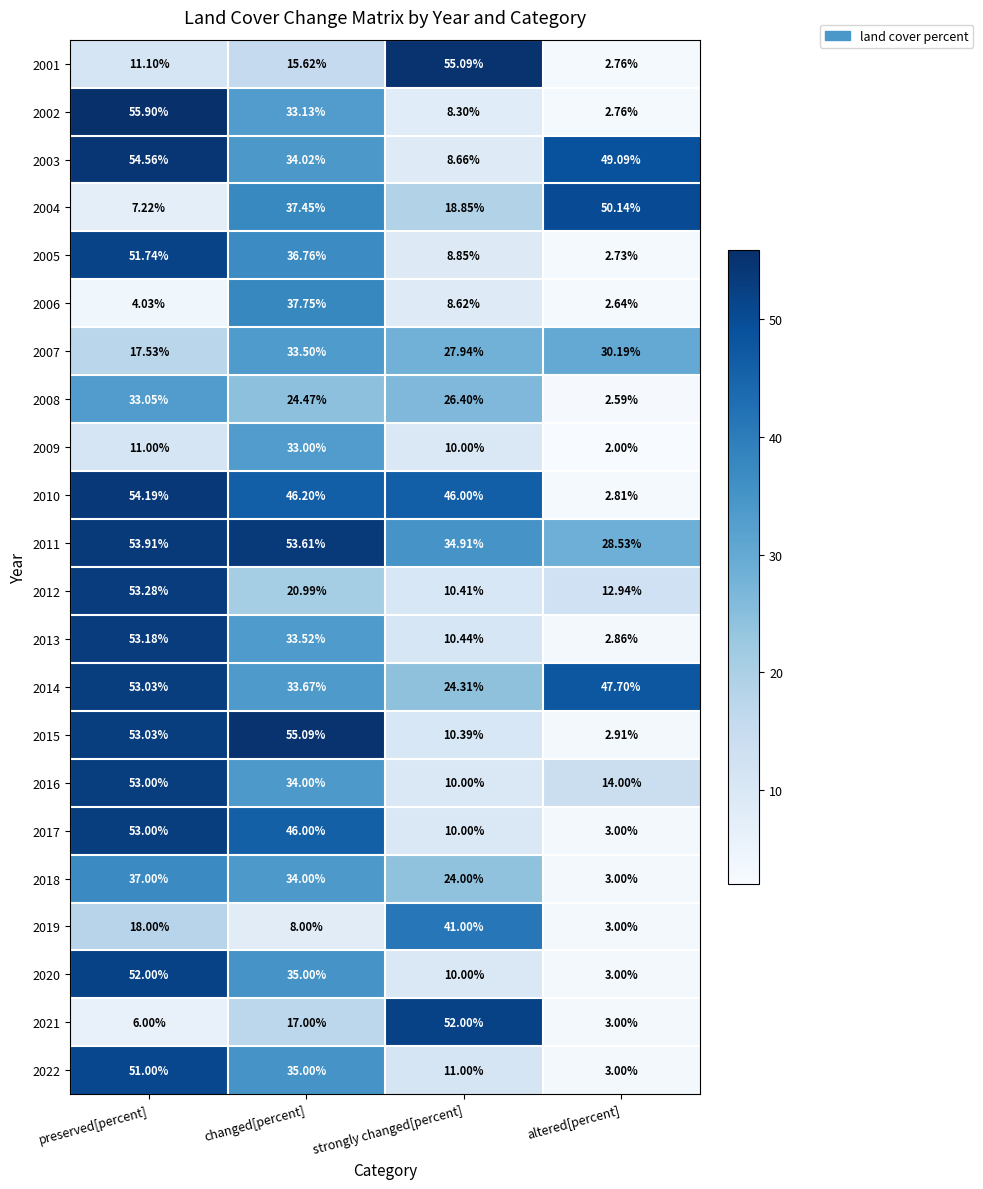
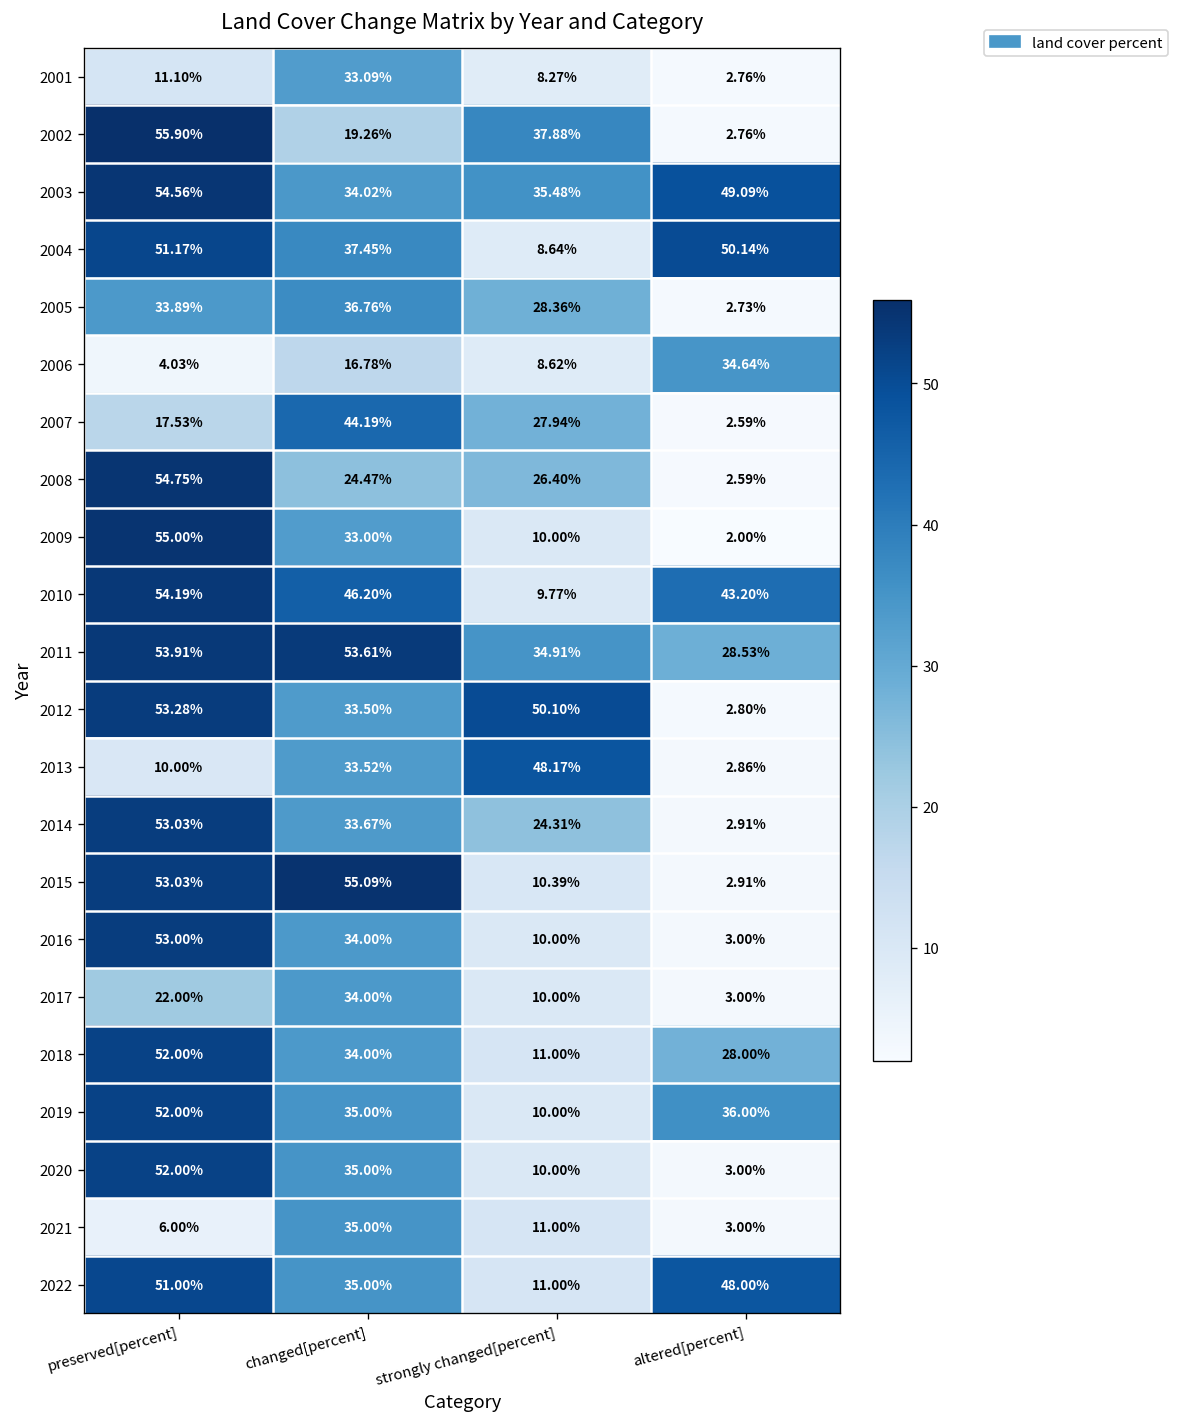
  {
    "2001": {
      "preserved[percent]": "11.10%",
-     "changed[percent]": "15.62%",
-     "strongly changed[percent]": "55.09%",
+     "changed[percent]": "33.09%",
+     "strongly changed[percent]": "8.27%",
      "altered[percent]": "2.76%"
    },
    "2002": {
      "preserved[percent]": "55.90%",
-     "changed[percent]": "33.13%",
-     "strongly changed[percent]": "8.30%",
+     "changed[percent]": "19.26%",
+     "strongly changed[percent]": "37.88%",
      "altered[percent]": "2.76%"
    },
    "2003": {
      "preserved[percent]": "54.56%",
      "changed[percent]": "34.02%",
-     "strongly changed[percent]": "8.66%",
+     "strongly changed[percent]": "35.48%",
      "altered[percent]": "49.09%"
    },
    "2004": {
-     "preserved[percent]": "7.22%",
+     "preserved[percent]": "51.17%",
      "changed[percent]": "37.45%",
-     "strongly changed[percent]": "18.85%",
+     "strongly changed[percent]": "8.64%",
      "altered[percent]": "50.14%"
    },
    "2005": {
-     "preserved[percent]": "51.74%",
+     "preserved[percent]": "33.89%",
      "changed[percent]": "36.76%",
-     "strongly changed[percent]": "8.85%",
+     "strongly changed[percent]": "28.36%",
      "altered[percent]": "2.73%"
    },
    "2006": {
      "preserved[percent]": "4.03%",
-     "changed[percent]": "37.75%",
+     "changed[percent]": "16.78%",
      "strongly changed[percent]": "8.62%",
-     "altered[percent]": "2.64%"
+     "altered[percent]": "34.64%"
    },
    "2007": {
      "preserved[percent]": "17.53%",
-     "changed[percent]": "33.50%",
+     "changed[percent]": "44.19%",
      "strongly changed[percent]": "27.94%",
-     "altered[percent]": "30.19%"
+     "altered[percent]": "2.59%"
    },
    "2008": {
-     "preserved[percent]": "33.05%",
+     "preserved[percent]": "54.75%",
      "changed[percent]": "24.47%",
      "strongly changed[percent]": "26.40%",
      "altered[percent]": "2.59%"
    },
    "2009": {
-     "preserved[percent]": "11.00%",
+     "preserved[percent]": "55.00%",
      "changed[percent]": "33.00%",
      "strongly changed[percent]": "10.00%",
      "altered[percent]": "2.00%"
    },
    "2010": {
      "preserved[percent]": "54.19%",
      "changed[percent]": "46.20%",
-     "strongly changed[percent]": "46.00%",
-     "altered[percent]": "2.81%"
+     "strongly changed[percent]": "9.77%",
+     "altered[percent]": "43.20%"
    },
    "2011": {
      "preserved[percent]": "53.91%",
      "changed[percent]": "53.61%",
      "strongly changed[percent]": "34.91%",
      "altered[percent]": "28.53%"
    },
    "2012": {
      "preserved[percent]": "53.28%",
-     "changed[percent]": "20.99%",
-     "strongly changed[percent]": "10.41%",
-     "altered[percent]": "12.94%"
+     "changed[percent]": "33.50%",
+     "strongly changed[percent]": "50.10%",
+     "altered[percent]": "2.80%"
    },
    "2013": {
-     "preserved[percent]": "53.18%",
+     "preserved[percent]": "10.00%",
      "changed[percent]": "33.52%",
-     "strongly changed[percent]": "10.44%",
+     "strongly changed[percent]": "48.17%",
      "altered[percent]": "2.86%"
    },
    "2014": {
      "preserved[percent]": "53.03%",
      "changed[percent]": "33.67%",
      "strongly changed[percent]": "24.31%",
-     "altered[percent]": "47.70%"
+     "altered[percent]": "2.91%"
    },
    "2015": {
      "preserved[percent]": "53.03%",
      "changed[percent]": "55.09%",
      "strongly changed[percent]": "10.39%",
      "altered[percent]": "2.91%"
    },
    "2016": {
      "preserved[percent]": "53.00%",
      "changed[percent]": "34.00%",
      "strongly changed[percent]": "10.00%",
-     "altered[percent]": "14.00%"
+     "altered[percent]": "3.00%"
    },
    "2017": {
-     "preserved[percent]": "53.00%",
-     "changed[percent]": "46.00%",
+     "preserved[percent]": "22.00%",
+     "changed[percent]": "34.00%",
      "strongly changed[percent]": "10.00%",
      "altered[percent]": "3.00%"
    },
    "2018": {
-     "preserved[percent]": "37.00%",
+     "preserved[percent]": "52.00%",
      "changed[percent]": "34.00%",
-     "strongly changed[percent]": "24.00%",
-     "altered[percent]": "3.00%"
+     "strongly changed[percent]": "11.00%",
+     "altered[percent]": "28.00%"
    },
    "2019": {
-     "preserved[percent]": "18.00%",
-     "changed[percent]": "8.00%",
-     "strongly changed[percent]": "41.00%",
-     "altered[percent]": "3.00%"
+     "preserved[percent]": "52.00%",
+     "changed[percent]": "35.00%",
+     "strongly changed[percent]": "10.00%",
+     "altered[percent]": "36.00%"
    },
    "2020": {
      "preserved[percent]": "52.00%",
      "changed[percent]": "35.00%",
      "strongly changed[percent]": "10.00%",
      "altered[percent]": "3.00%"
    },
    "2021": {
      "preserved[percent]": "6.00%",
-     "changed[percent]": "17.00%",
-     "strongly changed[percent]": "52.00%",
+     "changed[percent]": "35.00%",
+     "strongly changed[percent]": "11.00%",
      "altered[percent]": "3.00%"
    },
    "2022": {
      "preserved[percent]": "51.00%",
      "changed[percent]": "35.00%",
      "strongly changed[percent]": "11.00%",
-     "altered[percent]": "3.00%"
+     "altered[percent]": "48.00%"
    }
  }
